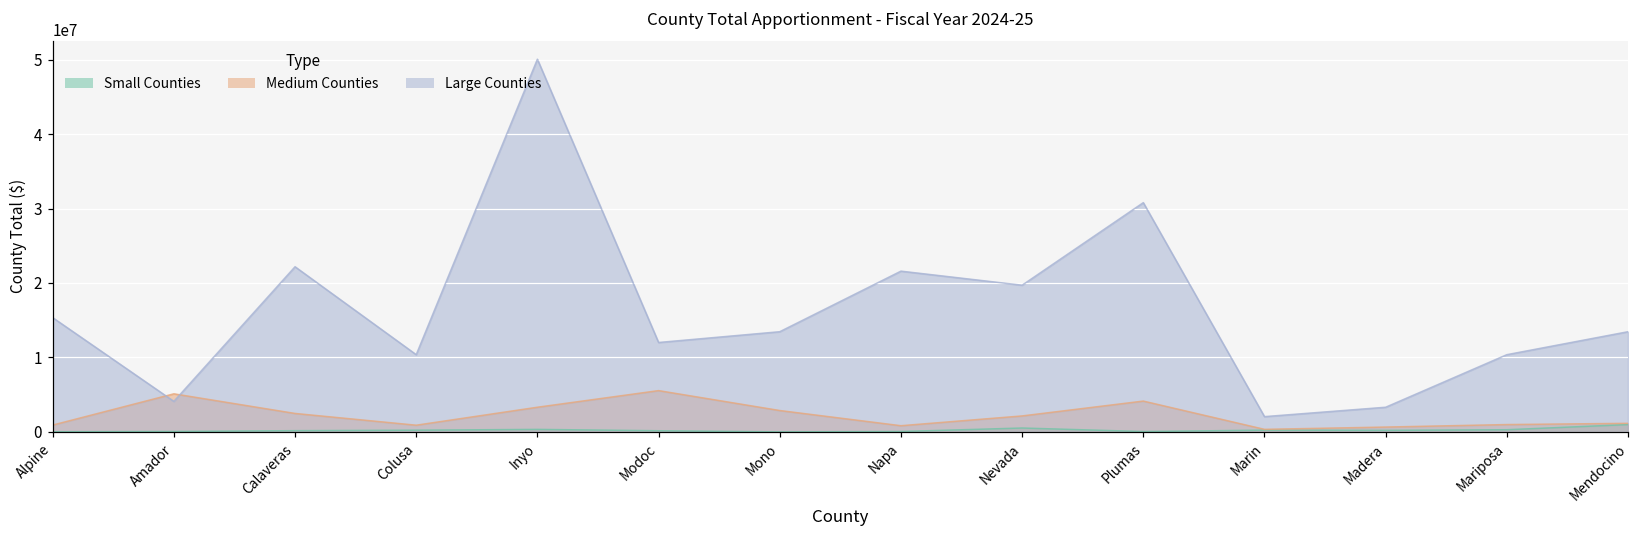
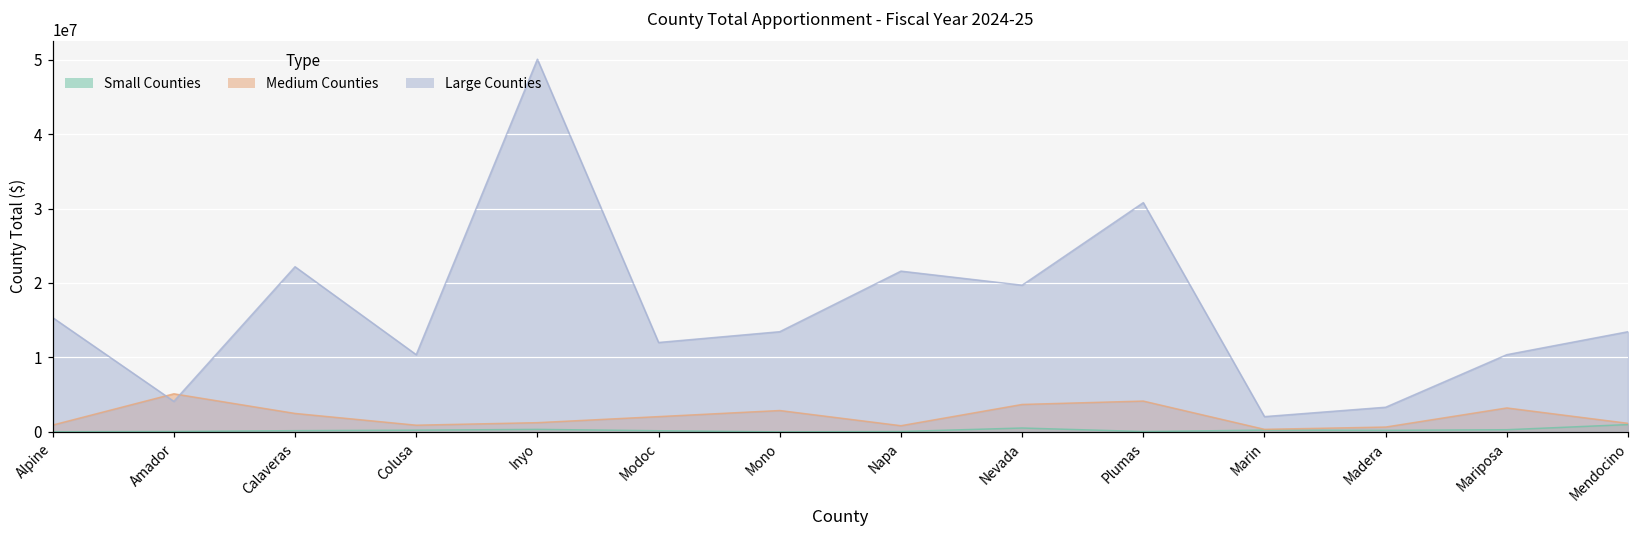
  {
    "Medium Counties": {
      "Alpine": 1000000,
      "Amador": 5000000,
      "Calaveras": 2000000,
      "Colusa": 1000000,
-     "Inyo": 3000000,
-     "Modoc": 6000000,
+     "Inyo": 1000000,
+     "Modoc": 2000000,
      "Mono": 3000000,
      "Napa": 1000000,
-     "Nevada": 2000000,
+     "Nevada": 4000000,
      "Plumas": 4000000,
      "Madera": 1000000,
-     "Mariposa": 1000000
+     "Mariposa": 3000000
    }
  }
